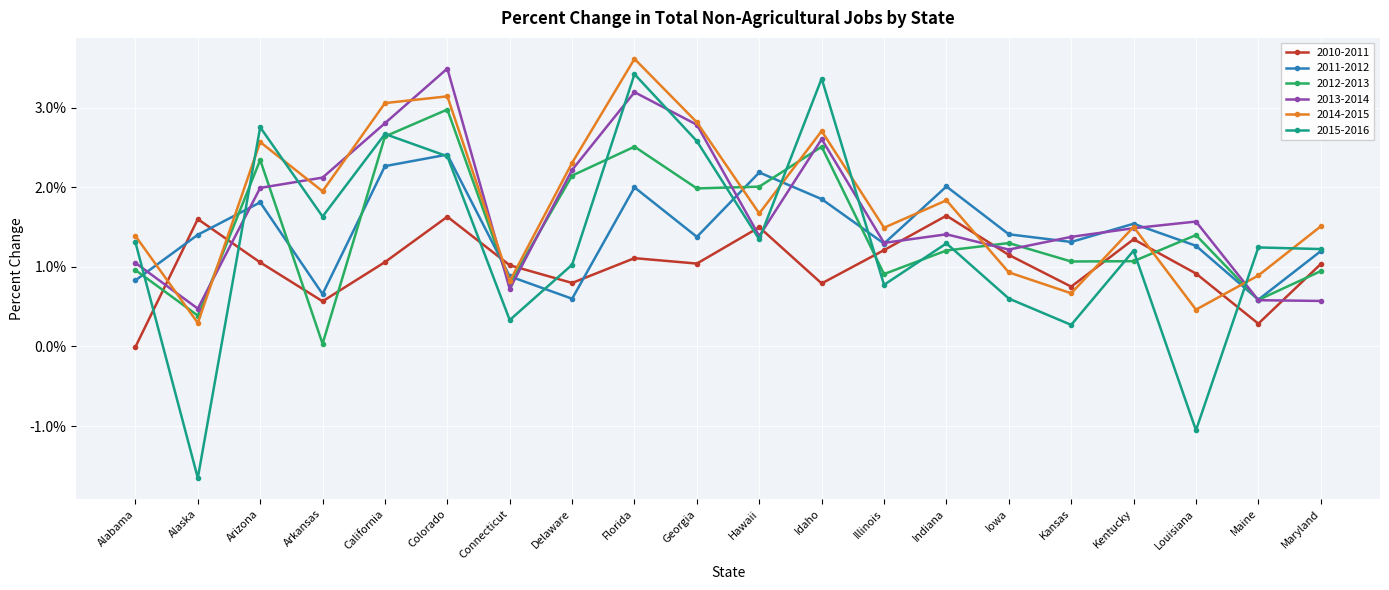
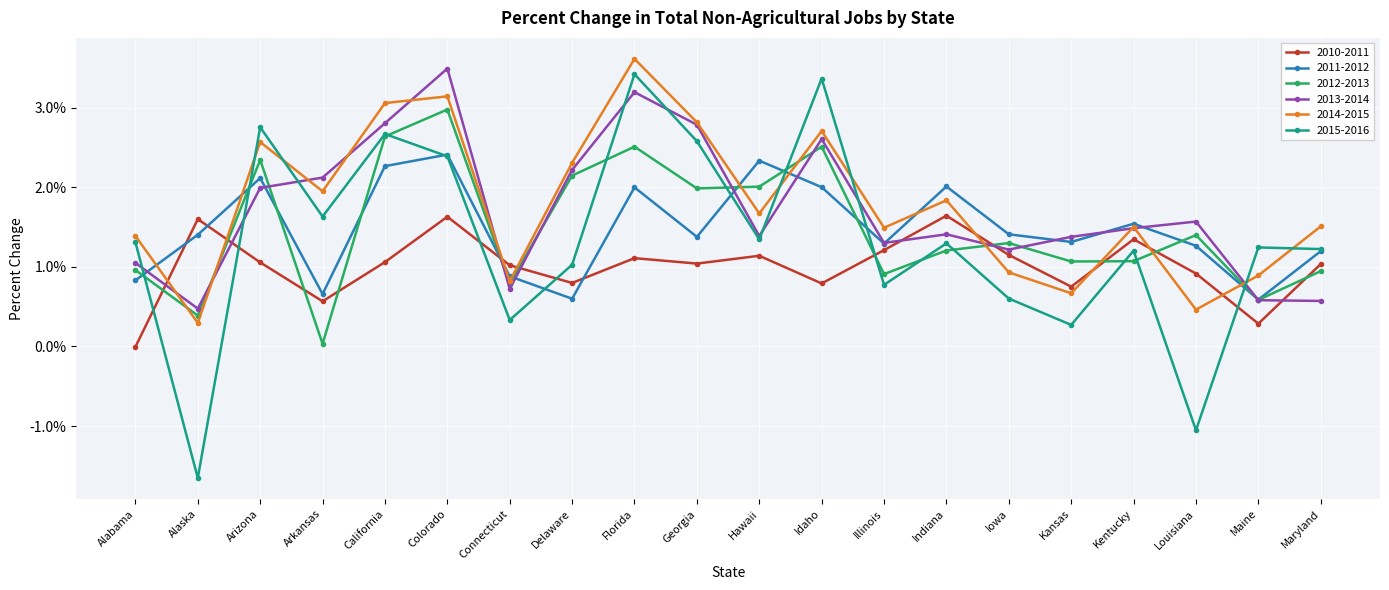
  {
    "2010-2011": {
      "Alabama": "0.0%",
      "Alaska": "1.6%",
      "Arizona": "1.1%",
      "Arkansas": "0.6%",
      "California": "1.1%",
      "Colorado": "1.6%",
      "Connecticut": "1.0%",
      "Delaware": "0.8%",
      "Florida": "1.1%",
      "Georgia": "1.0%",
-     "Hawaii": "1.5%",
+     "Hawaii": "1.1%",
      "Idaho": "0.8%",
      "Illinois": "1.2%",
      "Indiana": "1.6%",
      "Iowa": "1.2%",
      "Kansas": "0.8%",
      "Kentucky": "1.3%",
      "Louisiana": "0.9%",
      "Maine": "0.3%",
      "Maryland": "1.0%"
    },
    "2011-2012": {
      "Alabama": "0.8%",
      "Alaska": "1.4%",
-     "Arizona": "1.8%",
+     "Arizona": "2.1%",
      "Arkansas": "0.7%",
      "California": "2.3%",
      "Connecticut": "0.9%",
      "Delaware": "0.6%",
      "Florida": "2.0%",
      "Georgia": "1.4%",
-     "Hawaii": "2.2%",
-     "Idaho": "1.9%",
+     "Hawaii": "2.3%",
+     "Idaho": "2.0%",
      "Indiana": "2.0%",
      "Iowa": "1.4%",
      "Kansas": "1.3%",
      "Kentucky": "1.5%",
      "Louisiana": "1.3%"
    },
    "2013-2014": {
      "Alabama": "1.0%",
      "Alaska": "0.5%",
      "Arizona": "2.0%",
      "Arkansas": "2.1%",
      "California": "2.8%",
      "Colorado": "3.5%",
      "Connecticut": "0.7%",
      "Delaware": "2.2%",
      "Florida": "3.2%",
      "Hawaii": "1.4%",
      "Idaho": "2.6%",
      "Indiana": "1.4%",
      "Iowa": "1.2%",
      "Kansas": "1.4%",
      "Louisiana": "1.6%",
      "Maryland": "0.6%"
    },
    "2014-2015": {
      "Alabama": "1.4%",
      "Alaska": "0.3%",
      "Arizona": "2.6%",
      "Arkansas": "1.9%",
      "California": "3.1%",
      "Colorado": "3.1%",
      "Delaware": "2.3%",
      "Florida": "3.6%",
      "Hawaii": "1.7%",
      "Idaho": "2.7%",
      "Illinois": "1.5%",
      "Indiana": "1.8%",
      "Iowa": "0.9%",
      "Kansas": "0.7%",
      "Louisiana": "0.5%",
      "Maine": "0.9%",
      "Maryland": "1.5%"
    }
  }
